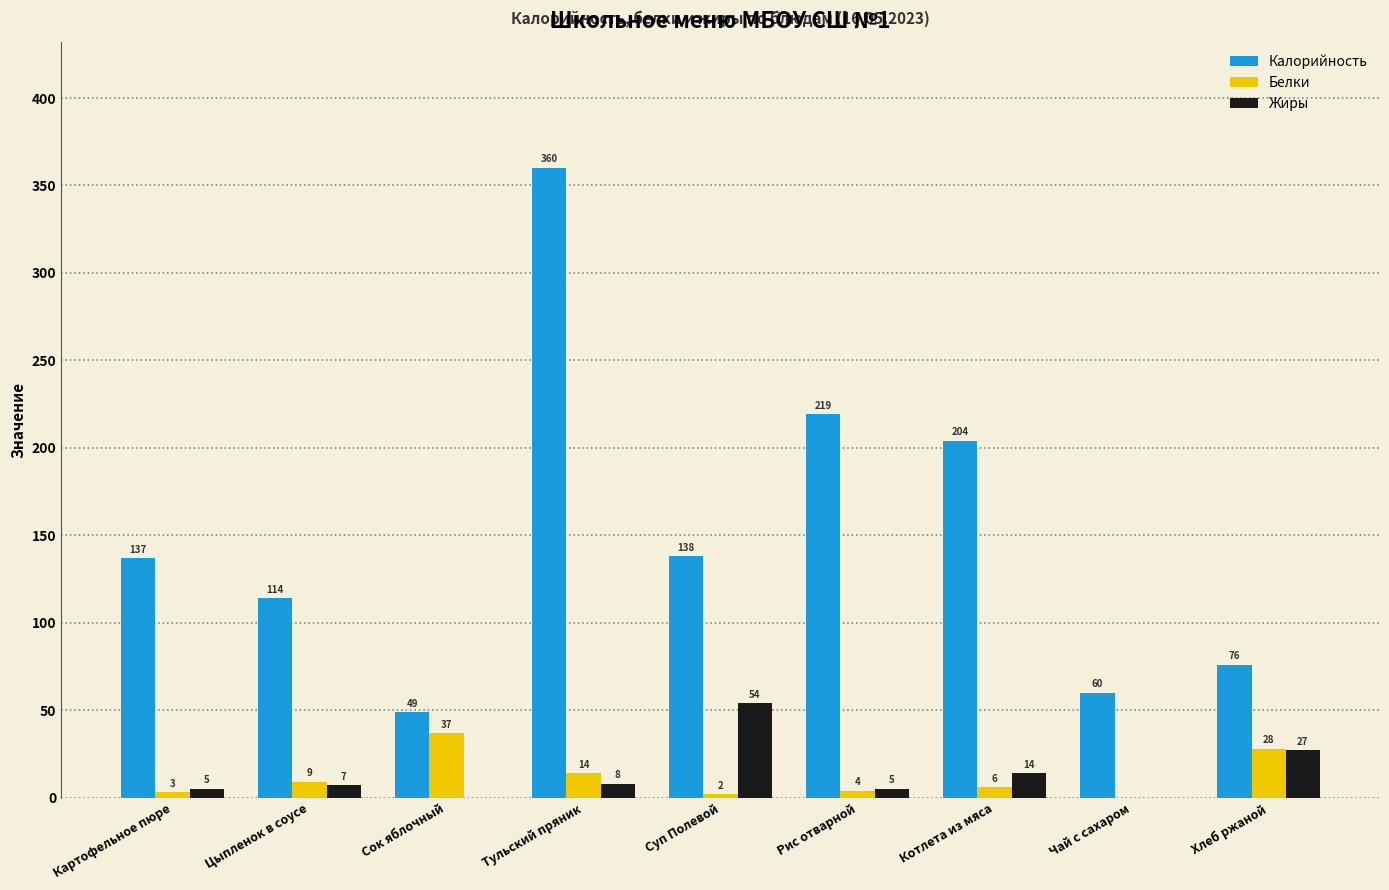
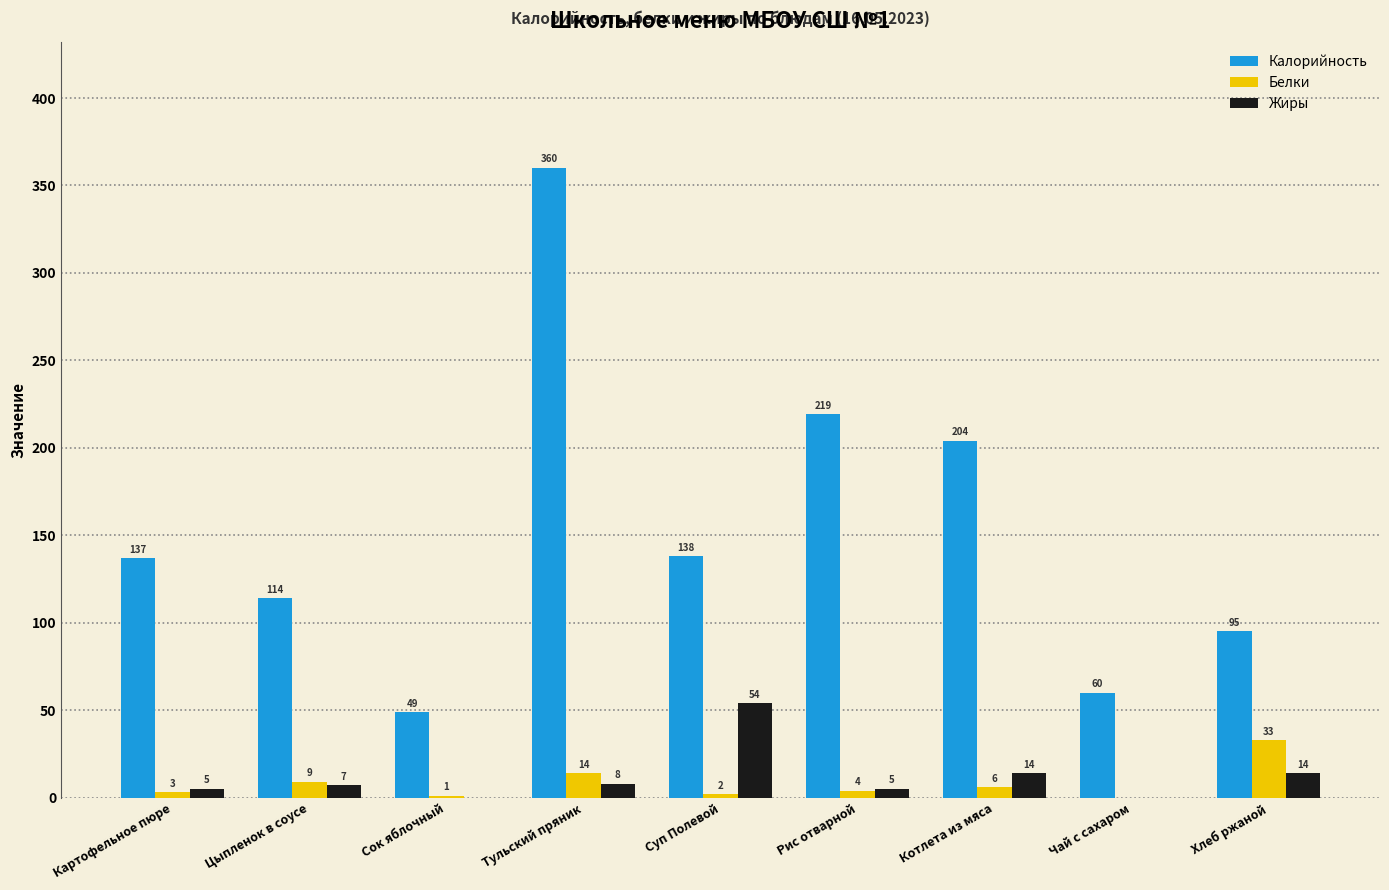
  {
    "Калорийность": {
      "Картофельное пюре": 137,
      "Цыпленок в соусе": 114,
      "Сок яблочный": 49,
      "Тульский пряник": 360,
      "Суп Полевой": 138,
      "Рис отварной": 219,
      "Котлета из мяса": 204,
      "Чай с сахаром": 60,
-     "Хлеб ржаной": 76
+     "Хлеб ржаной": 95
    },
    "Белки": {
      "Картофельное пюре": 3,
      "Цыпленок в соусе": 9,
-     "Сок яблочный": 37,
+     "Сок яблочный": 1,
      "Тульский пряник": 14,
      "Суп Полевой": 2,
      "Рис отварной": 4,
      "Котлета из мяса": 6,
-     "Хлеб ржаной": 28
+     "Хлеб ржаной": 33
    },
    "Жиры": {
      "Картофельное пюре": 5,
      "Цыпленок в соусе": 7,
      "Тульский пряник": 8,
      "Суп Полевой": 54,
      "Рис отварной": 5,
      "Котлета из мяса": 14,
-     "Хлеб ржаной": 27
+     "Хлеб ржаной": 14
    }
  }
